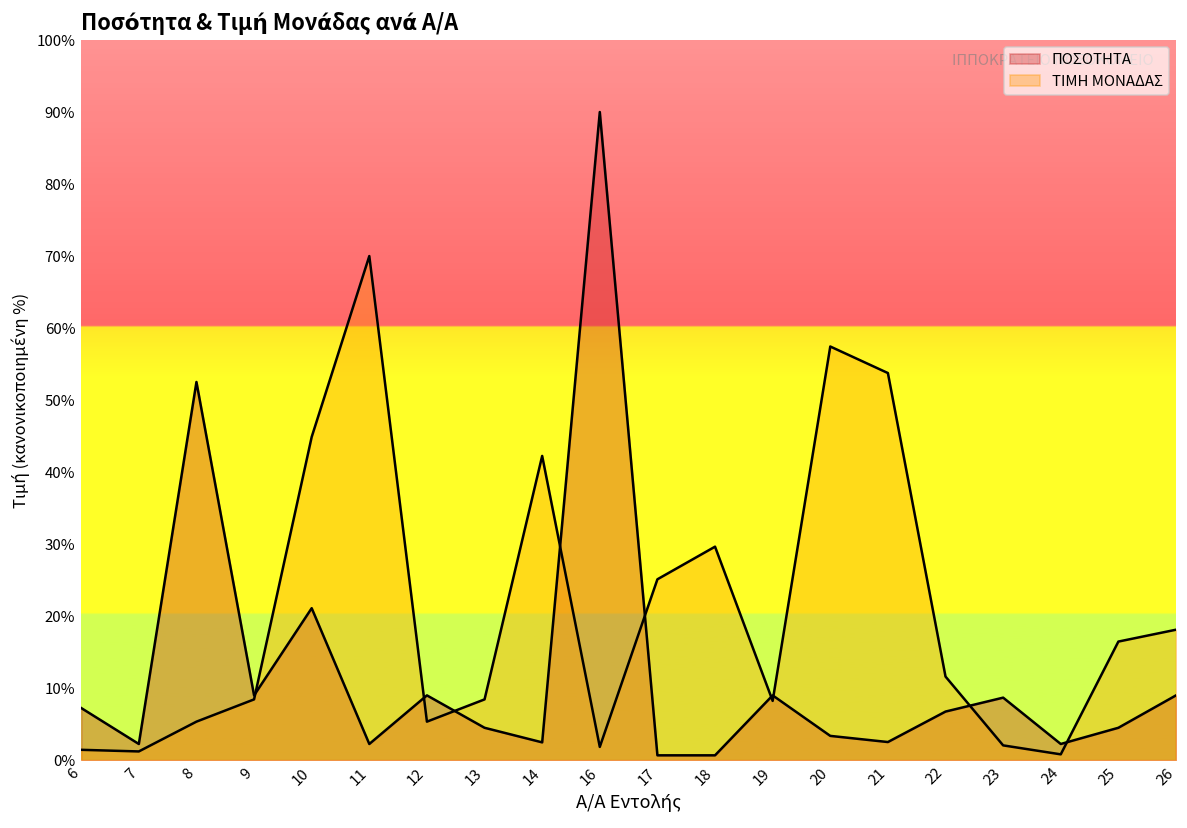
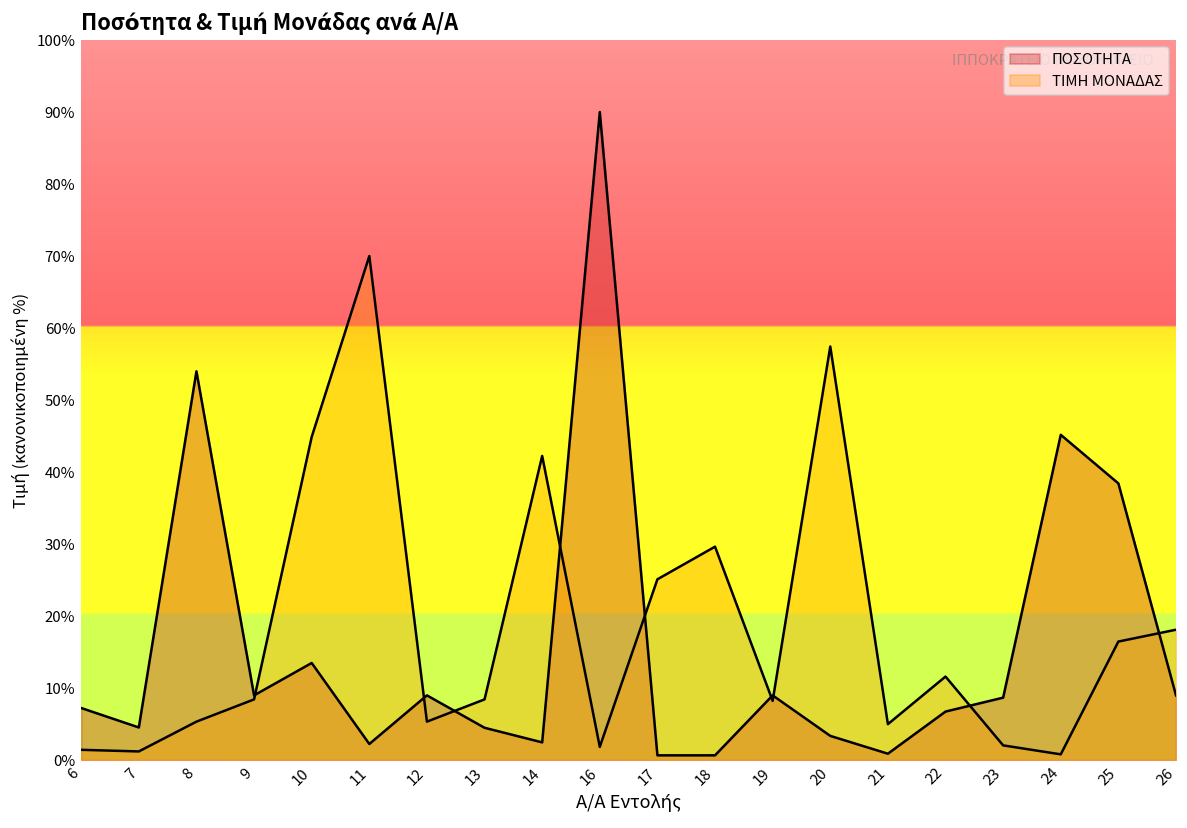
  {
    "ΠΟΣΟΤΗΤΑ": {
      "6": "7%",
-     "7": "2%",
-     "8": "53%",
+     "7": "5%",
+     "8": "54%",
      "9": "9%",
-     "10": "21%",
+     "10": "14%",
      "11": "2%",
      "12": "9%",
      "13": "5%",
      "14": "2%",
      "16": "90%",
      "17": "1%",
      "18": "1%",
      "19": "9%",
      "20": "3%",
-     "21": "3%",
+     "21": "1%",
      "22": "7%",
      "23": "9%",
-     "24": "2%",
-     "25": "5%",
+     "24": "45%",
+     "25": "38%",
      "26": "9%"
    },
    "ΤΙΜΗ ΜΟΝΑΔΑΣ": {
      "6": "1%",
      "7": "1%",
      "8": "5%",
      "9": "8%",
      "10": "45%",
      "11": "70%",
      "12": "5%",
      "13": "8%",
      "14": "42%",
      "16": "2%",
      "17": "25%",
      "18": "30%",
      "19": "8%",
      "20": "57%",
-     "21": "54%",
+     "21": "5%",
      "22": "12%",
      "23": "2%",
      "24": "1%",
      "25": "16%",
      "26": "18%"
    }
  }
